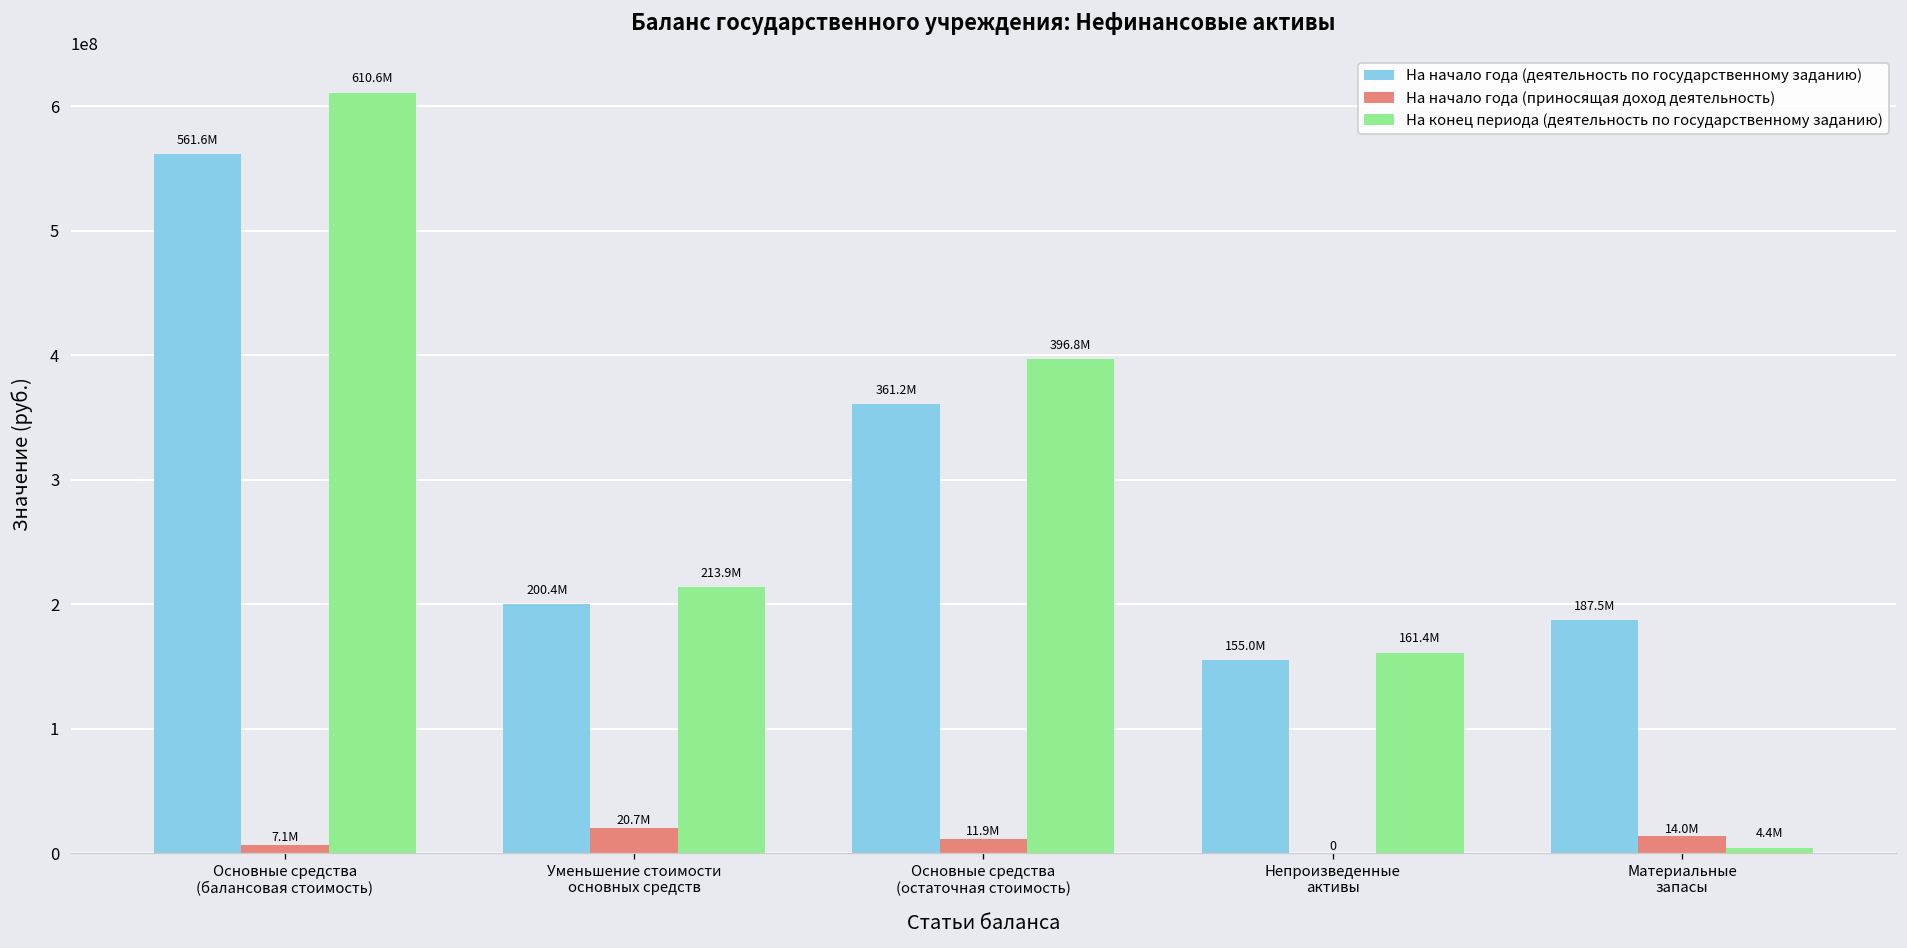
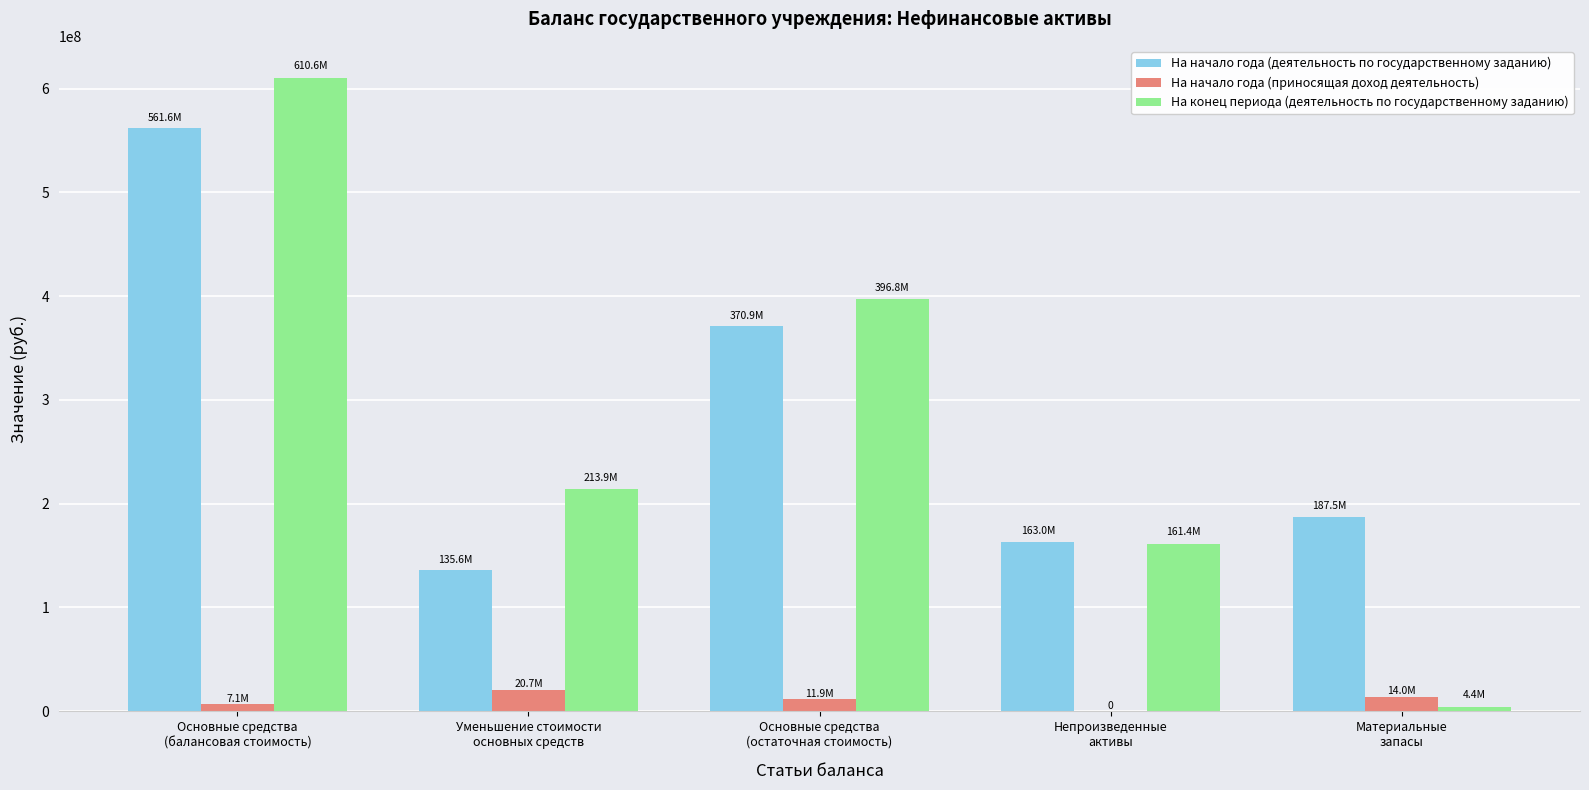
  {
    "На начало года (деятельность по государственному заданию)": {
      "Основные средства (балансовая стоимость)": "561.6M",
-     "Уменьшение стоимости основных средств": "200.4M",
-     "Основные средства (остаточная стоимость)": "361.2M",
-     "Непроизведенные активы": "155.0M",
+     "Уменьшение стоимости основных средств": "135.6M",
+     "Основные средства (остаточная стоимость)": "370.9M",
+     "Непроизведенные активы": "163.0M",
      "Материальные запасы": "187.5M"
    },
    "На начало года (приносящая доход деятельность)": {
      "Основные средства (балансовая стоимость)": "7.1M",
      "Уменьшение стоимости основных средств": "20.7M",
      "Основные средства (остаточная стоимость)": "11.9M",
      "Непроизведенные активы": "0",
      "Материальные запасы": "14.0M"
    },
    "На конец периода (деятельность по государственному заданию)": {
      "Основные средства (балансовая стоимость)": "610.6M",
      "Уменьшение стоимости основных средств": "213.9M",
      "Основные средства (остаточная стоимость)": "396.8M",
      "Непроизведенные активы": "161.4M",
      "Материальные запасы": "4.4M"
    }
  }
